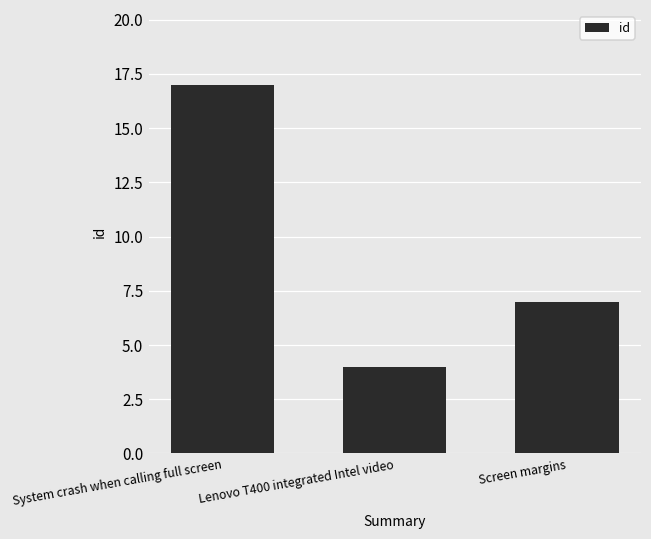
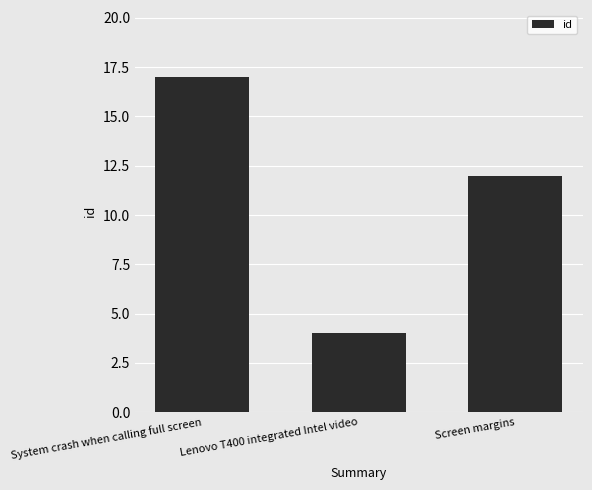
  {
    "System crash when calling full screen": 17,
    "Lenovo T400 integrated Intel video": 4,
-   "Screen margins": 7
+   "Screen margins": 12
  }
